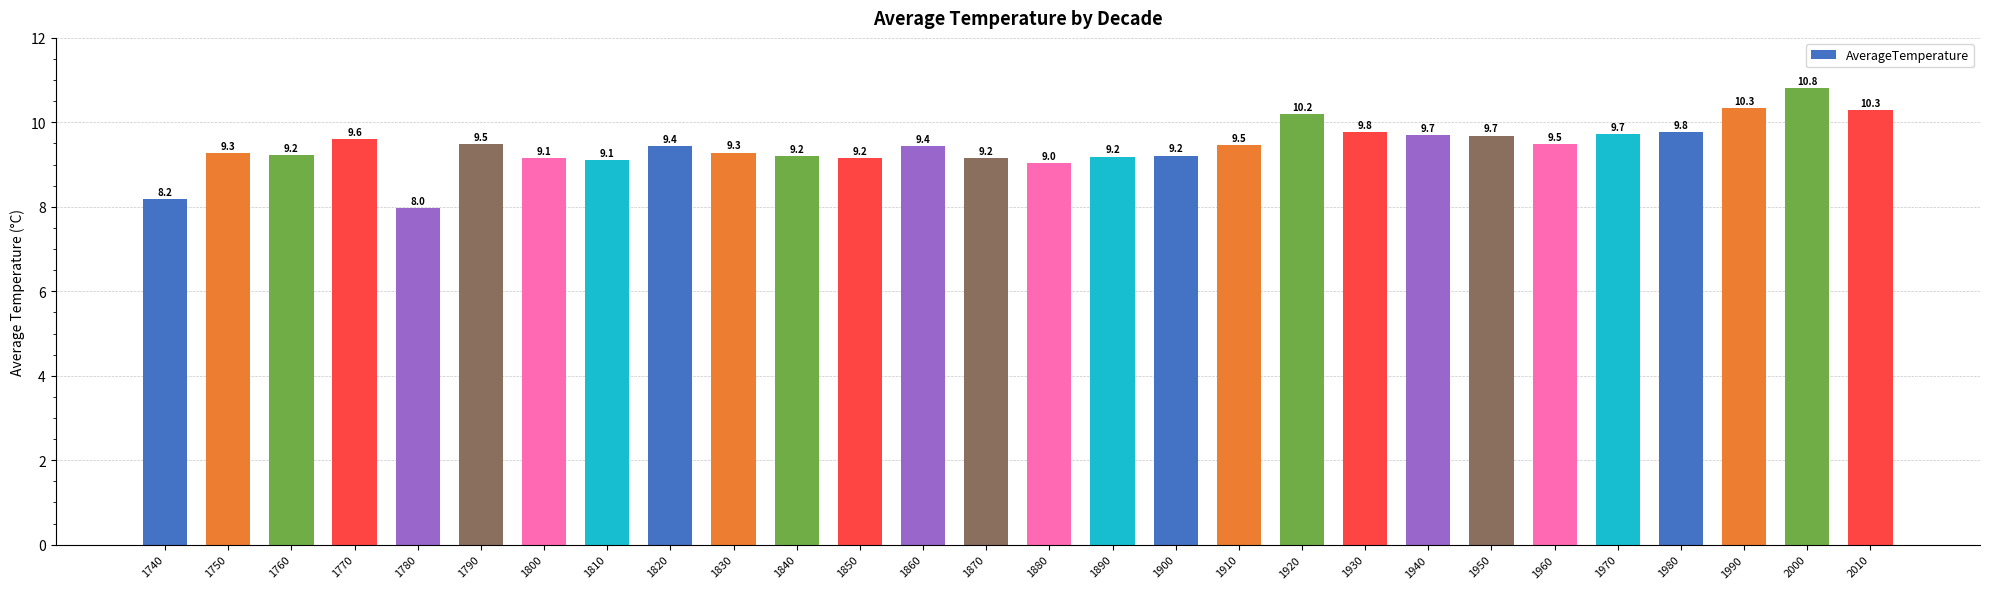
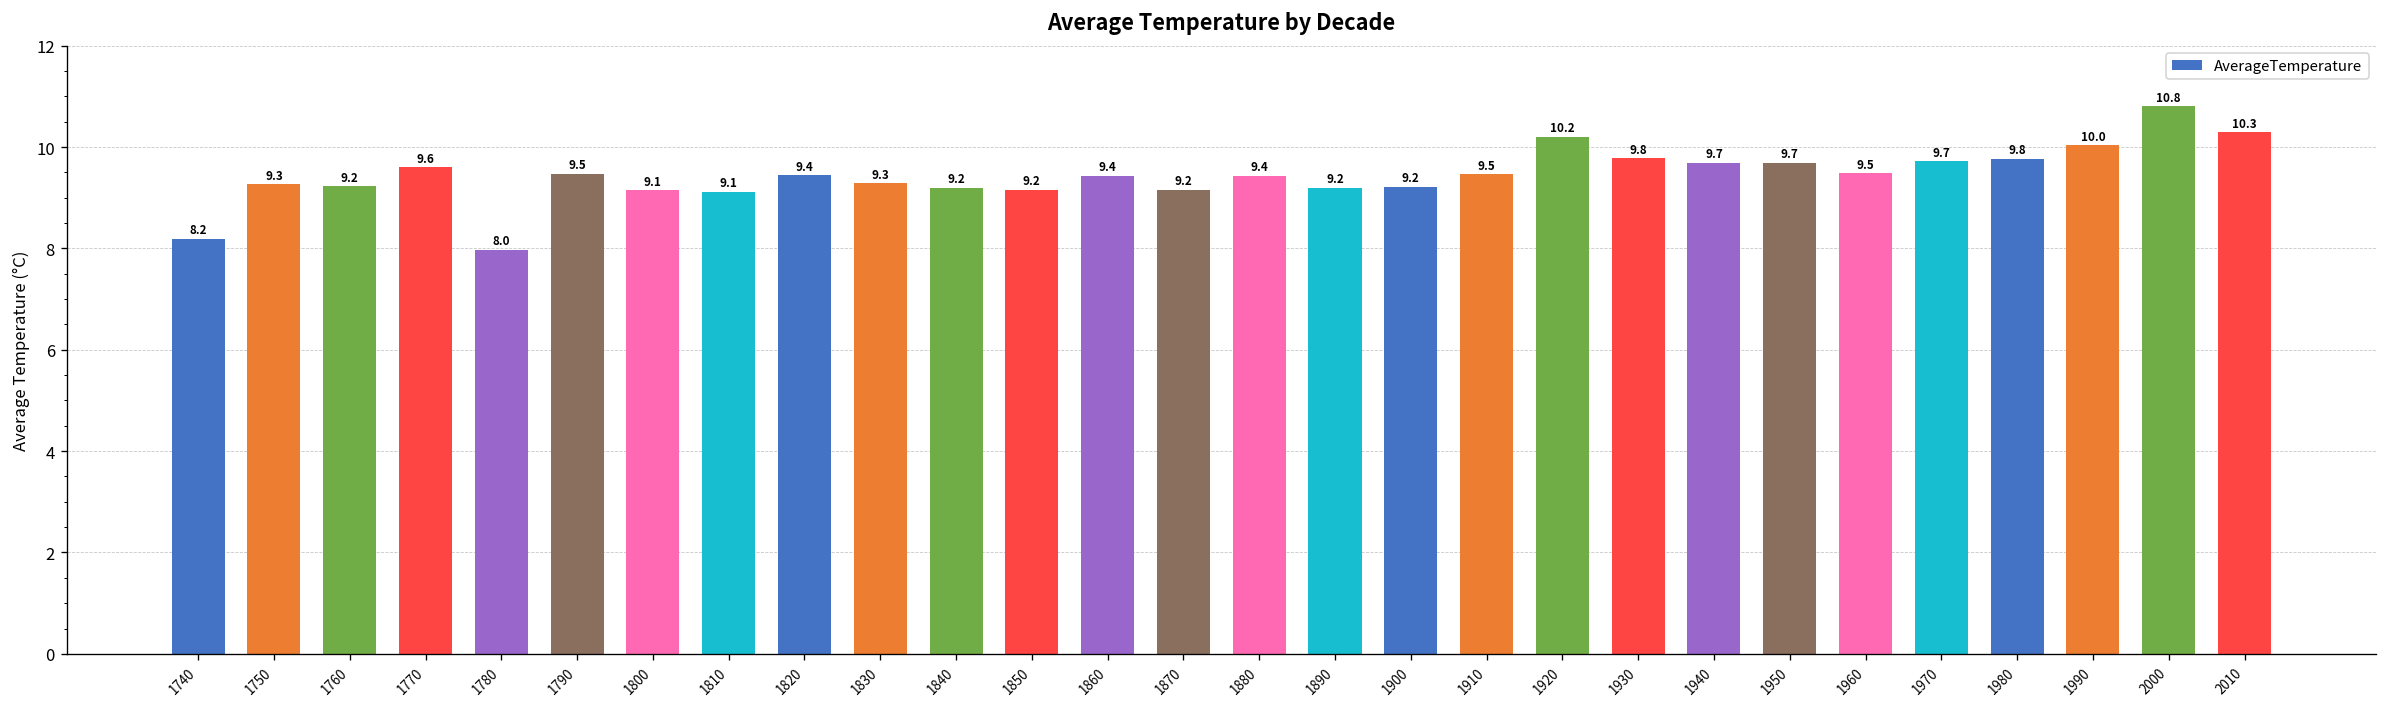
  {
    "1740": 8.2,
    "1750": 9.3,
    "1760": 9.2,
    "1770": 9.6,
    "1780": 8.0,
    "1790": 9.5,
    "1800": 9.1,
    "1810": 9.1,
    "1820": 9.4,
    "1830": 9.3,
    "1840": 9.2,
    "1850": 9.2,
    "1860": 9.4,
    "1870": 9.2,
-   "1880": 9.0,
+   "1880": 9.4,
    "1890": 9.2,
    "1900": 9.2,
    "1910": 9.5,
    "1920": 10.2,
    "1930": 9.8,
    "1940": 9.7,
    "1950": 9.7,
    "1960": 9.5,
    "1970": 9.7,
    "1980": 9.8,
-   "1990": 10.3,
+   "1990": 10.0,
    "2000": 10.8,
    "2010": 10.3
  }
